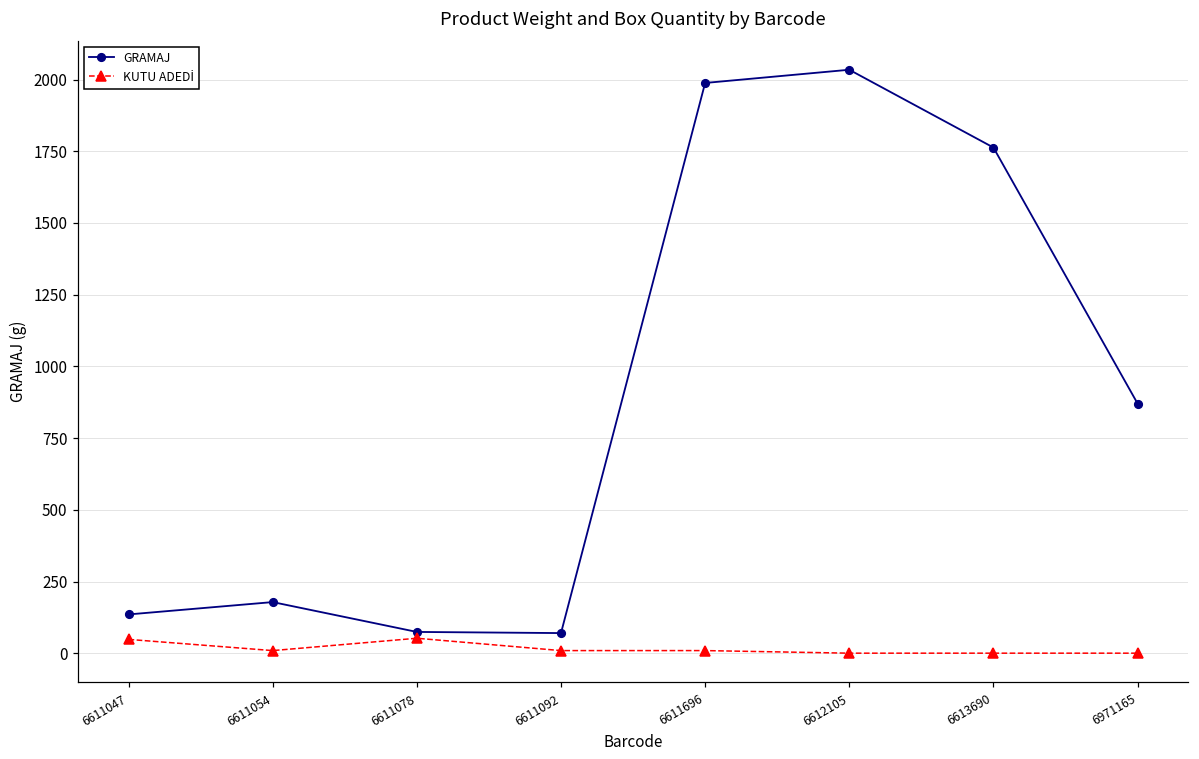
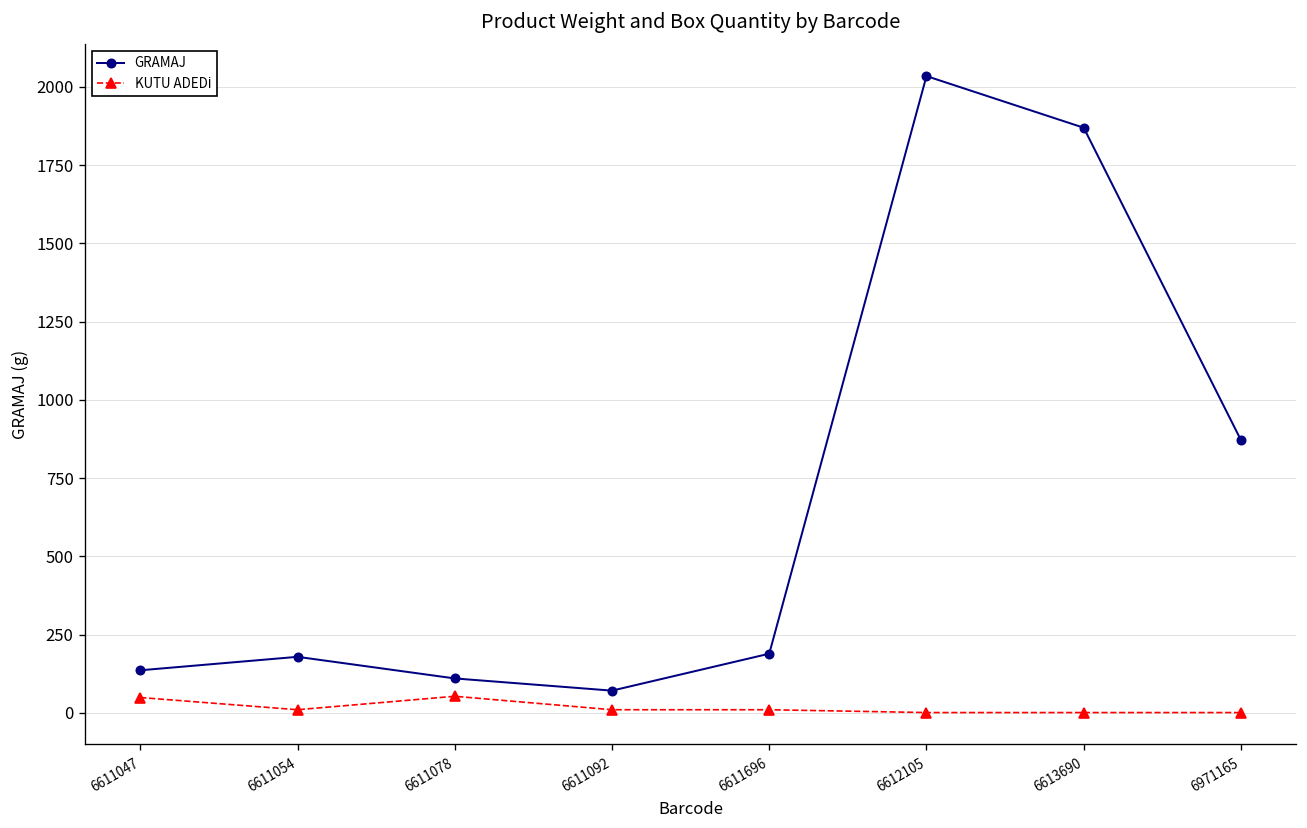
  {
    "GRAMAJ": {
      "6611047": 140,
      "6611054": 180,
-     "6611078": 80,
+     "6611078": 110,
      "6611092": 70,
-     "6611696": 1990,
+     "6611696": 190,
      "6612105": 2030,
-     "6613690": 1760,
+     "6613690": 1870,
      "6971165": 870
    },
    "KUTU ADEDİ": {
      "6611047": 50,
      "6611054": 10,
      "6611078": 50,
      "6611092": 10,
      "6611696": 10,
      "6612105": 0,
      "6613690": 0,
      "6971165": 0
    }
  }
